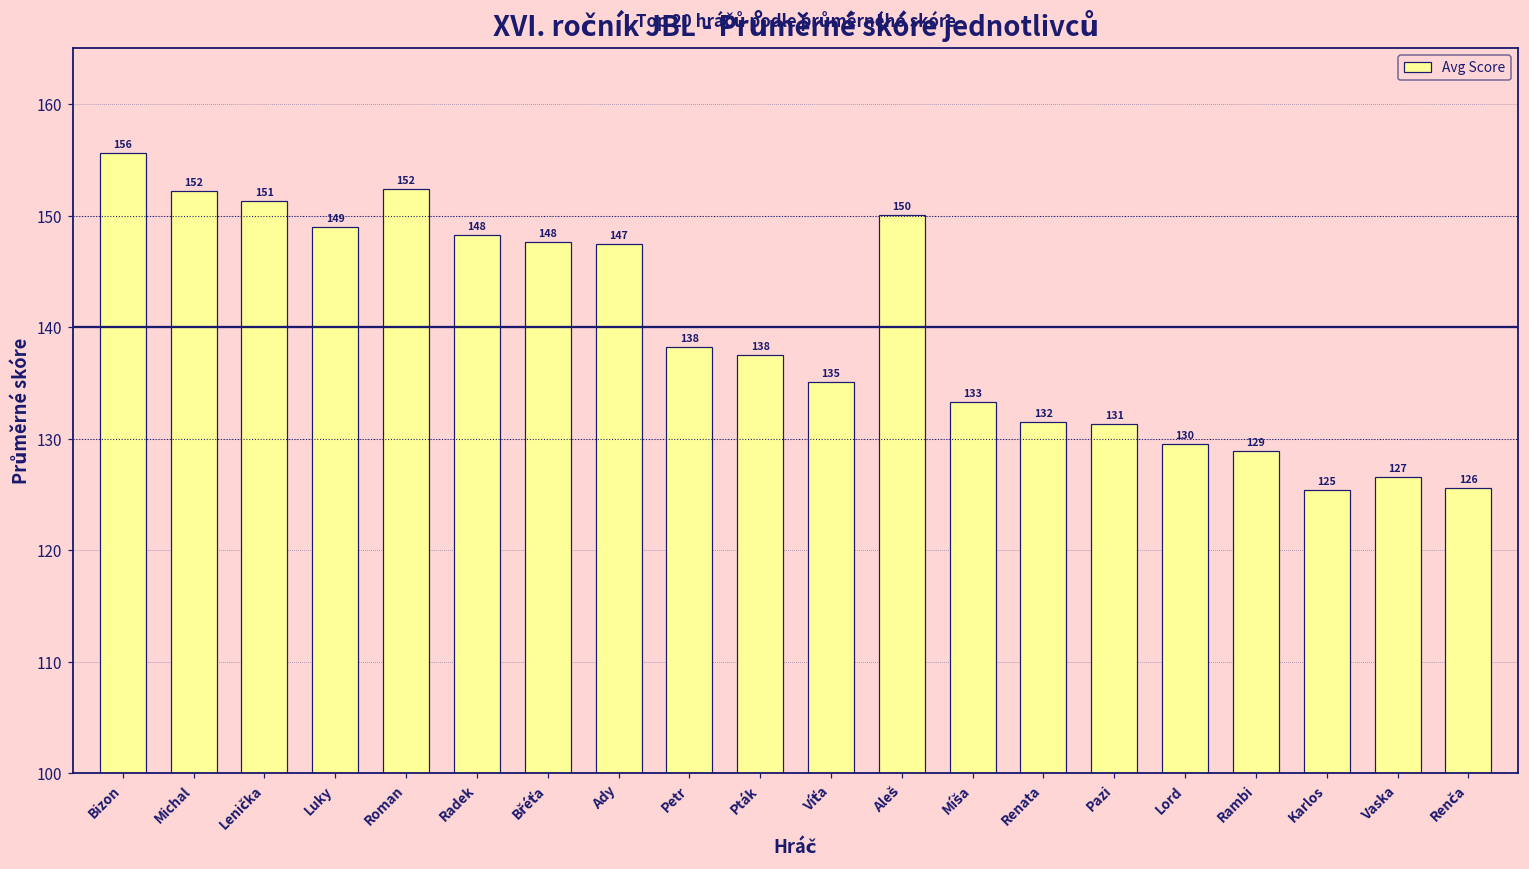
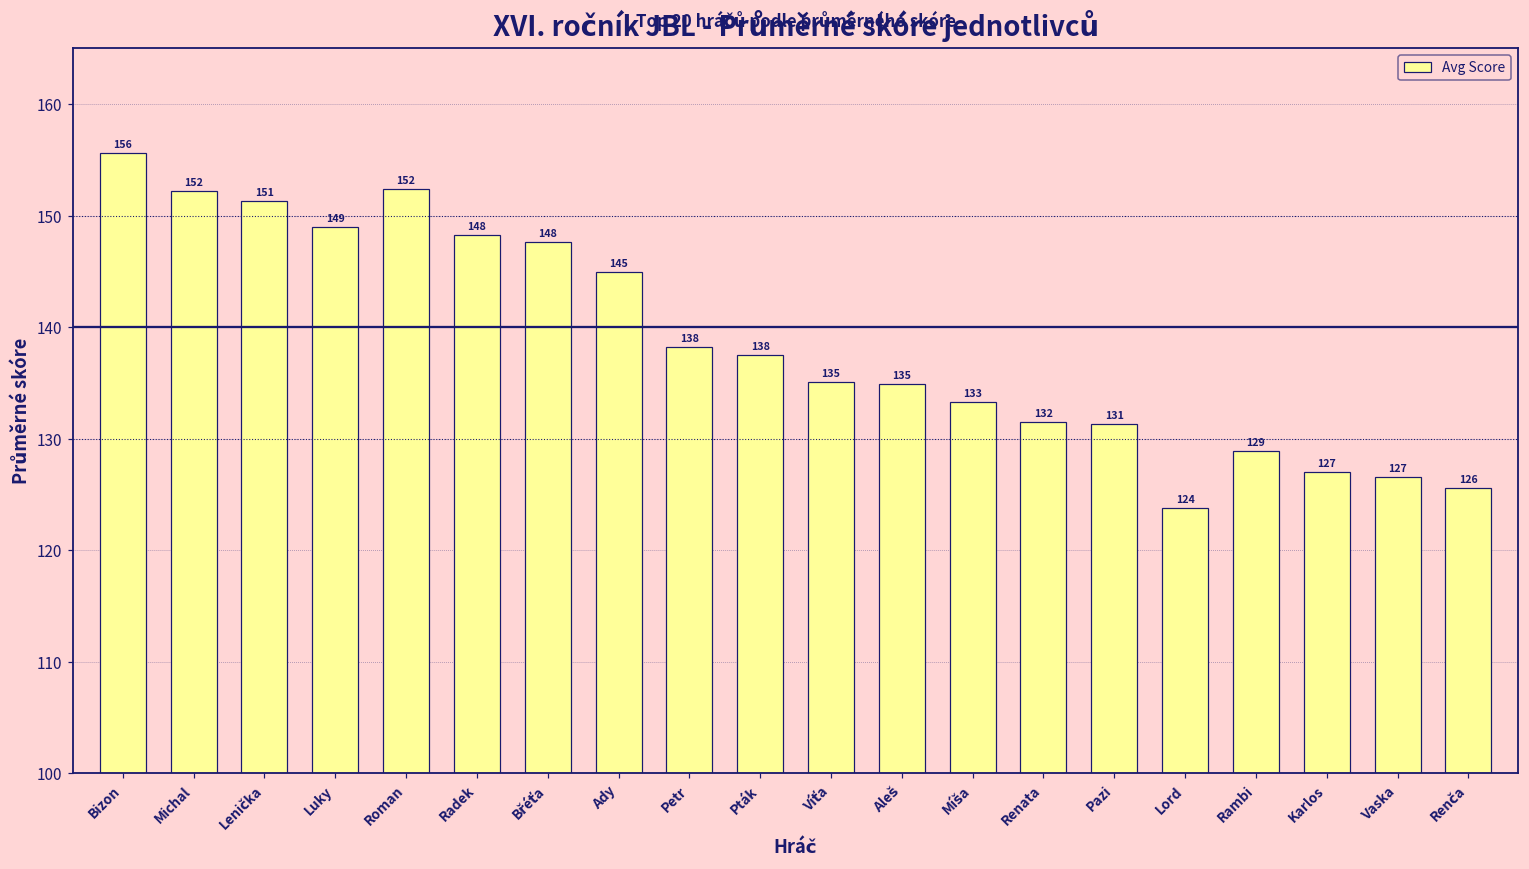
  {
    "Bizon": 156,
    "Michal": 152,
    "Lenička": 151,
    "Luky": 149,
    "Roman": 152,
    "Radek": 148,
    "Břéťa": 148,
-   "Ady": 147,
+   "Ady": 145,
    "Petr": 138,
    "Pták": 138,
    "Víťa": 135,
-   "Aleš": 150,
+   "Aleš": 135,
    "Míša": 133,
    "Renata": 132,
    "Pazi": 131,
-   "Lord": 130,
+   "Lord": 124,
    "Rambi": 129,
-   "Karlos": 125,
+   "Karlos": 127,
    "Vaska": 127,
    "Renča": 126
  }
